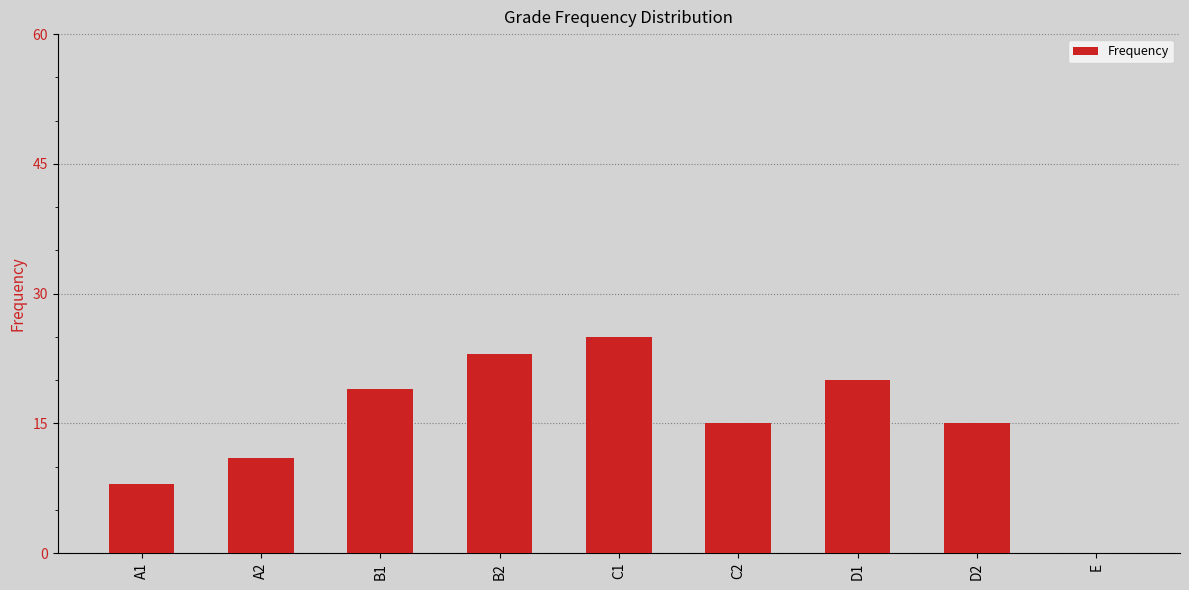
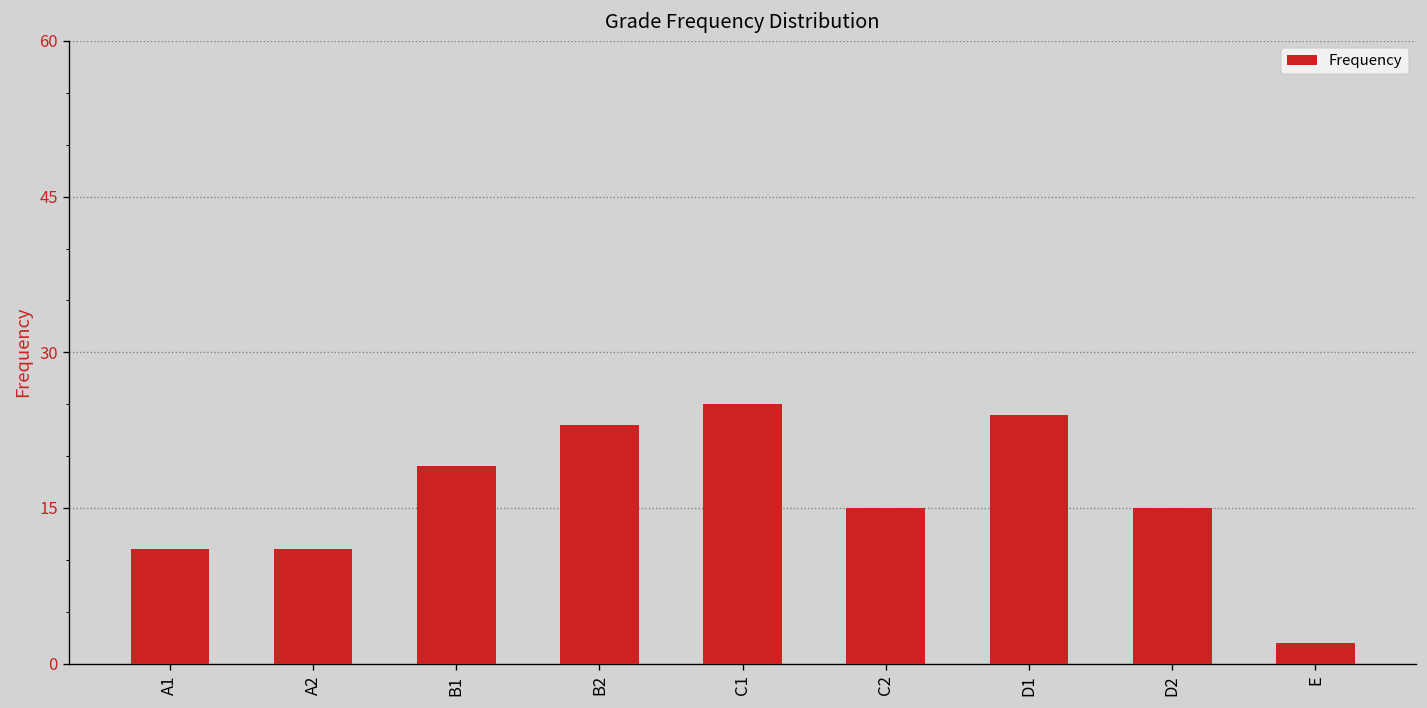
  {
-   "A1": 8,
+   "A1": 11,
    "A2": 11,
    "B1": 19,
    "B2": 23,
    "C1": 25,
    "C2": 15,
-   "D1": 20,
+   "D1": 24,
    "D2": 15,
-   "E": 0
+   "E": 2
  }
